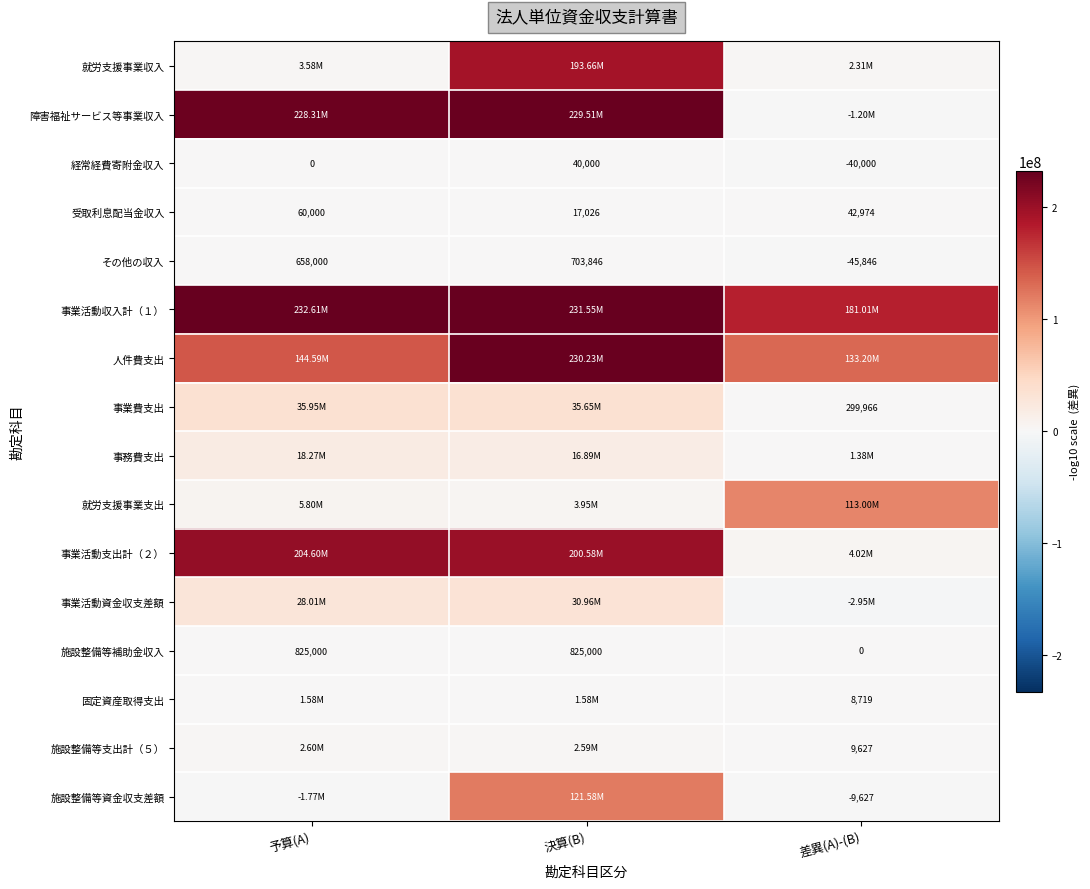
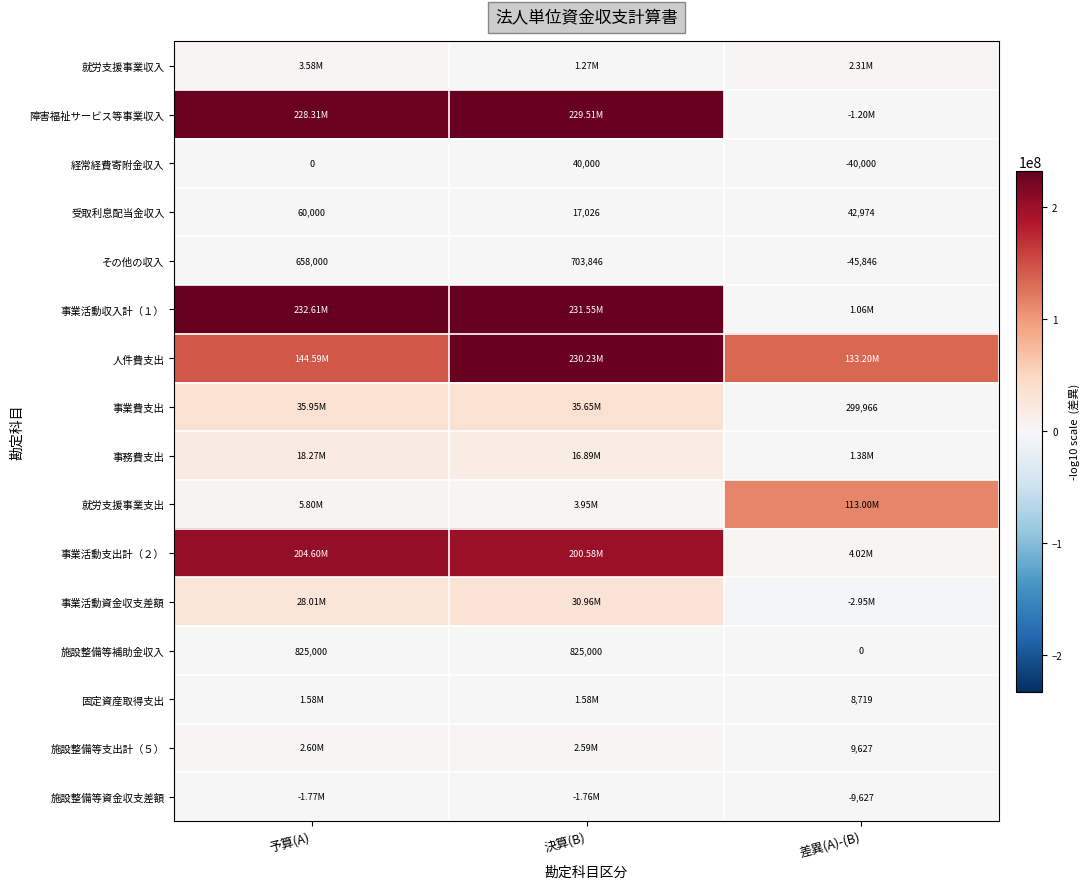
  {
    "就労支援事業収入": {
      "予算(A)": "3.58M",
-     "決算(B)": "193.66M",
+     "決算(B)": "1.27M",
      "差異(A)-(B)": "2.31M"
    },
    "障害福祉サービス等事業収入": {
      "予算(A)": "228.31M",
      "決算(B)": "229.51M",
      "差異(A)-(B)": "-1.20M"
    },
    "経常経費寄附金収入": {
      "予算(A)": "0",
      "決算(B)": "40,000",
      "差異(A)-(B)": "-40,000"
    },
    "受取利息配当金収入": {
      "予算(A)": "60,000",
      "決算(B)": "17,026",
      "差異(A)-(B)": "42,974"
    },
    "その他の収入": {
      "予算(A)": "658,000",
      "決算(B)": "703,846",
      "差異(A)-(B)": "-45,846"
    },
    "事業活動収入計（１）": {
      "予算(A)": "232.61M",
      "決算(B)": "231.55M",
-     "差異(A)-(B)": "181.01M"
+     "差異(A)-(B)": "1.06M"
    },
    "人件費支出": {
      "予算(A)": "144.59M",
      "決算(B)": "230.23M",
      "差異(A)-(B)": "133.20M"
    },
    "事業費支出": {
      "予算(A)": "35.95M",
      "決算(B)": "35.65M",
      "差異(A)-(B)": "299,966"
    },
    "事務費支出": {
      "予算(A)": "18.27M",
      "決算(B)": "16.89M",
      "差異(A)-(B)": "1.38M"
    },
    "就労支援事業支出": {
      "予算(A)": "5.80M",
      "決算(B)": "3.95M",
      "差異(A)-(B)": "113.00M"
    },
    "事業活動支出計（２）": {
      "予算(A)": "204.60M",
      "決算(B)": "200.58M",
      "差異(A)-(B)": "4.02M"
    },
    "事業活動資金収支差額": {
      "予算(A)": "28.01M",
      "決算(B)": "30.96M",
      "差異(A)-(B)": "-2.95M"
    },
    "施設整備等補助金収入": {
      "予算(A)": "825,000",
      "決算(B)": "825,000",
      "差異(A)-(B)": "0"
    },
    "固定資産取得支出": {
      "予算(A)": "1.58M",
      "決算(B)": "1.58M",
      "差異(A)-(B)": "8,719"
    },
    "施設整備等支出計（５）": {
      "予算(A)": "2.60M",
      "決算(B)": "2.59M",
      "差異(A)-(B)": "9,627"
    },
    "施設整備等資金収支差額": {
      "予算(A)": "-1.77M",
-     "決算(B)": "121.58M",
+     "決算(B)": "-1.76M",
      "差異(A)-(B)": "-9,627"
    }
  }
